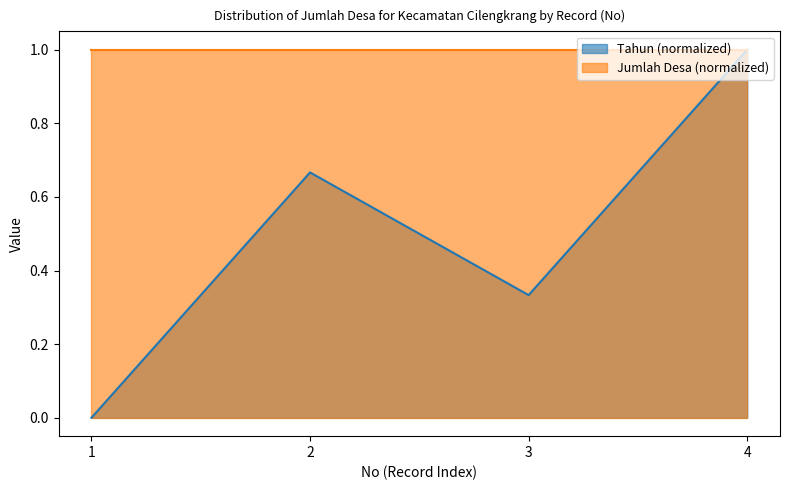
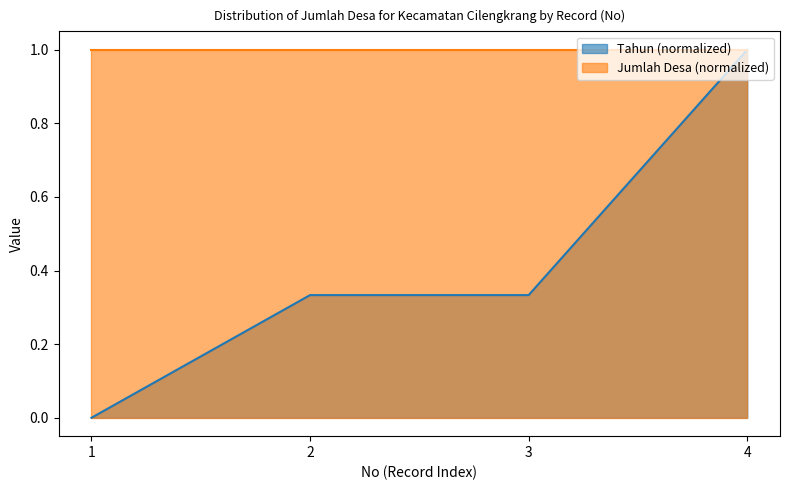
  {
    "Tahun (normalized)": {
      "1": 0.00,
-     "2": 0.67,
+     "2": 0.33,
      "3": 0.33
    },
    "Jumlah Desa (normalized)": {
      "1": 1.00,
      "2": 1.00,
      "3": 1.00
    }
  }
